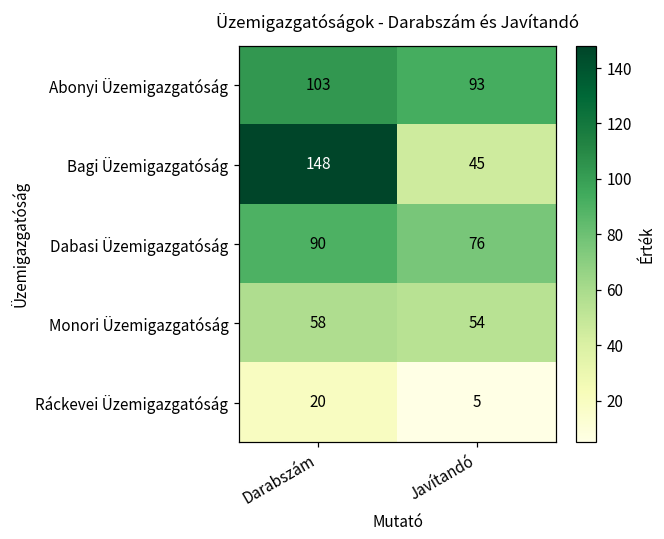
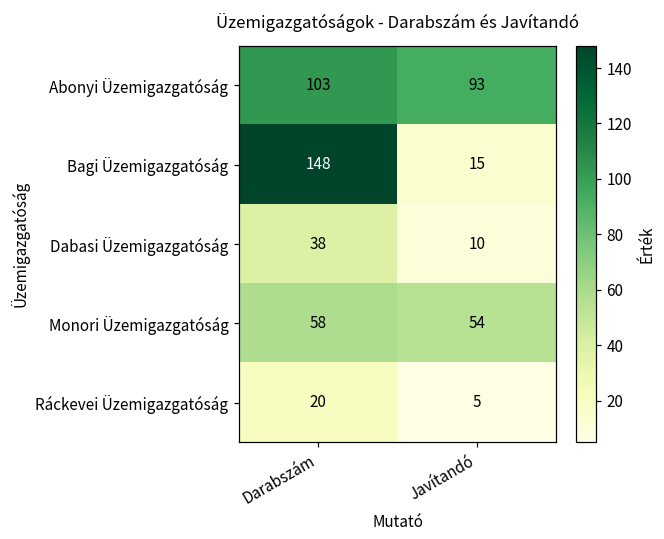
  {
    "Abonyi Üzemigazgatóság": {
      "Darabszám": 103,
      "Javítandó": 93
    },
    "Bagi Üzemigazgatóság": {
      "Darabszám": 148,
-     "Javítandó": 45
+     "Javítandó": 15
    },
    "Dabasi Üzemigazgatóság": {
-     "Darabszám": 90,
-     "Javítandó": 76
+     "Darabszám": 38,
+     "Javítandó": 10
    },
    "Monori Üzemigazgatóság": {
      "Darabszám": 58,
      "Javítandó": 54
    },
    "Ráckevei Üzemigazgatóság": {
      "Darabszám": 20,
      "Javítandó": 5
    }
  }
